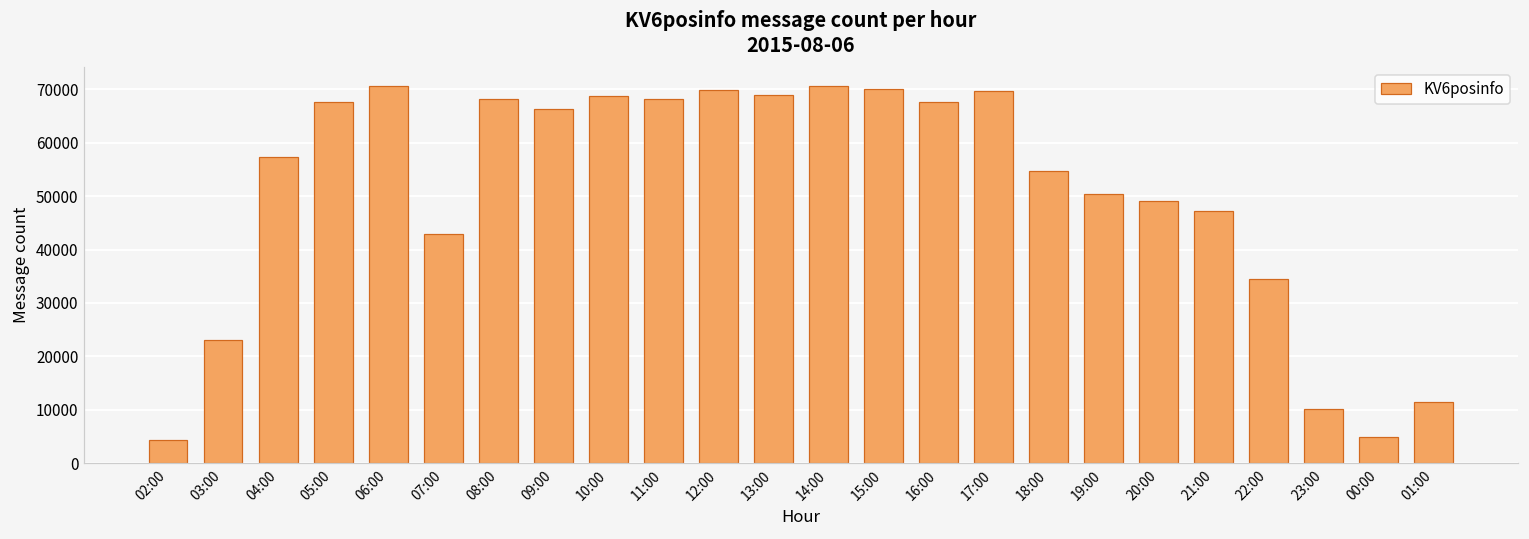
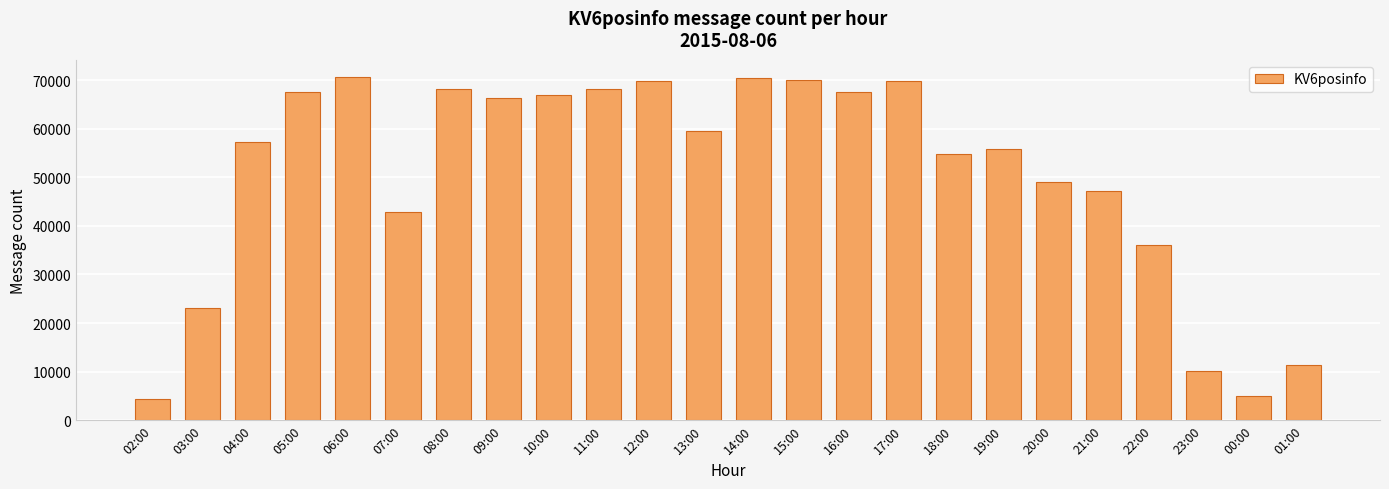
  {
    "02:00": 4000,
    "03:00": 23000,
    "04:00": 57000,
    "05:00": 68000,
    "06:00": 71000,
    "07:00": 43000,
    "08:00": 68000,
    "09:00": 66000,
-   "10:00": 69000,
+   "10:00": 67000,
    "11:00": 68000,
    "12:00": 70000,
-   "13:00": 69000,
+   "13:00": 59000,
    "14:00": 71000,
    "15:00": 70000,
    "16:00": 68000,
    "17:00": 70000,
    "18:00": 55000,
-   "19:00": 50000,
+   "19:00": 56000,
    "20:00": 49000,
    "21:00": 47000,
-   "22:00": 34000,
+   "22:00": 36000,
    "23:00": 10000,
    "00:00": 5000,
    "01:00": 11000
  }
